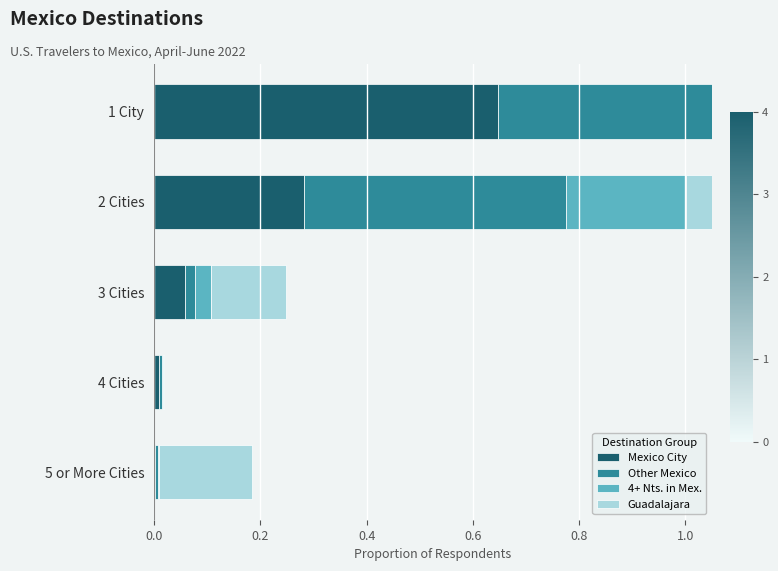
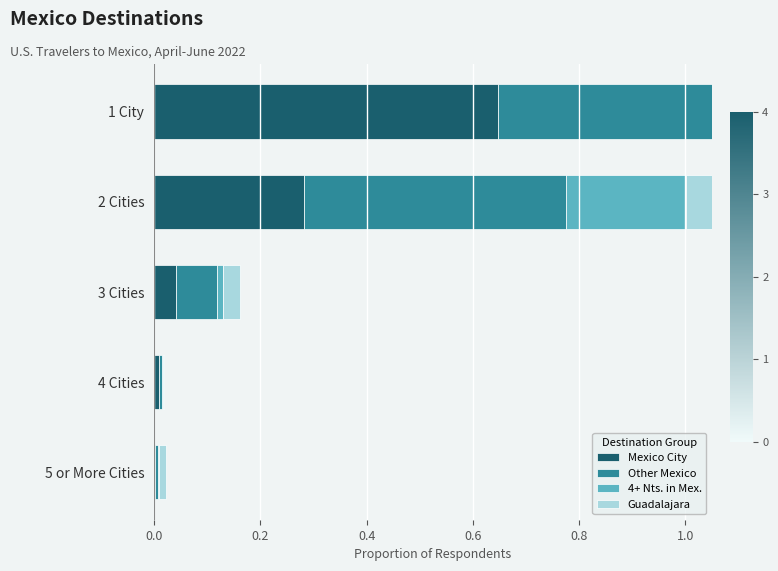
  {
    "Mexico City": {
      "1 City": 0.65,
      "2 Cities": 0.28,
-     "3 Cities": 0.06,
+     "3 Cities": 0.04,
      "4 Cities": 0.01
    },
    "Other Mexico": {
      "2 Cities": 0.49,
-     "3 Cities": 0.02,
+     "3 Cities": 0.08,
      "4 Cities": 0.01,
      "5 or More Cities": 0.01
    },
    "4+ Nts. in Mex.": {
      "2 Cities": 0.23,
-     "3 Cities": 0.03
+     "3 Cities": 0.01
    },
    "Guadalajara": {
-     "3 Cities": 0.14,
-     "5 or More Cities": 0.18
+     "3 Cities": 0.03,
+     "5 or More Cities": 0.01
    }
  }
